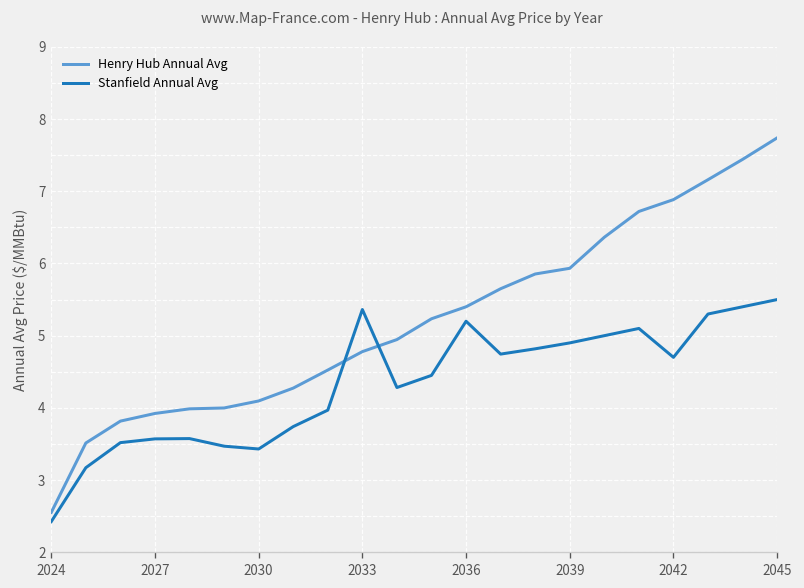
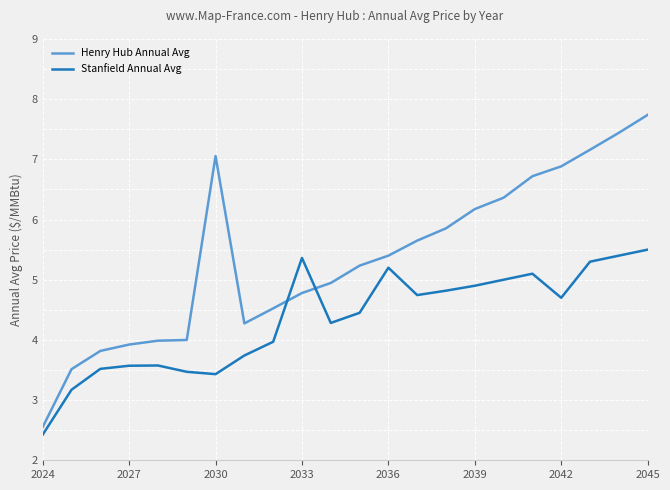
  {
    "Henry Hub Annual Avg": {
      "2024": 2.6,
      "2027": 3.9,
-     "2030": 4.1,
+     "2030": 7.1,
      "2033": 4.8,
      "2036": 5.4,
-     "2039": 5.9,
+     "2039": 6.2,
      "2042": 6.9,
      "2045": 7.7
    },
    "Stanfield Annual Avg": {
      "2024": 2.4,
      "2027": 3.6,
      "2030": 3.4,
      "2033": 5.4,
      "2036": 5.2,
      "2039": 4.9,
      "2042": 4.7,
      "2045": 5.5
    }
  }
